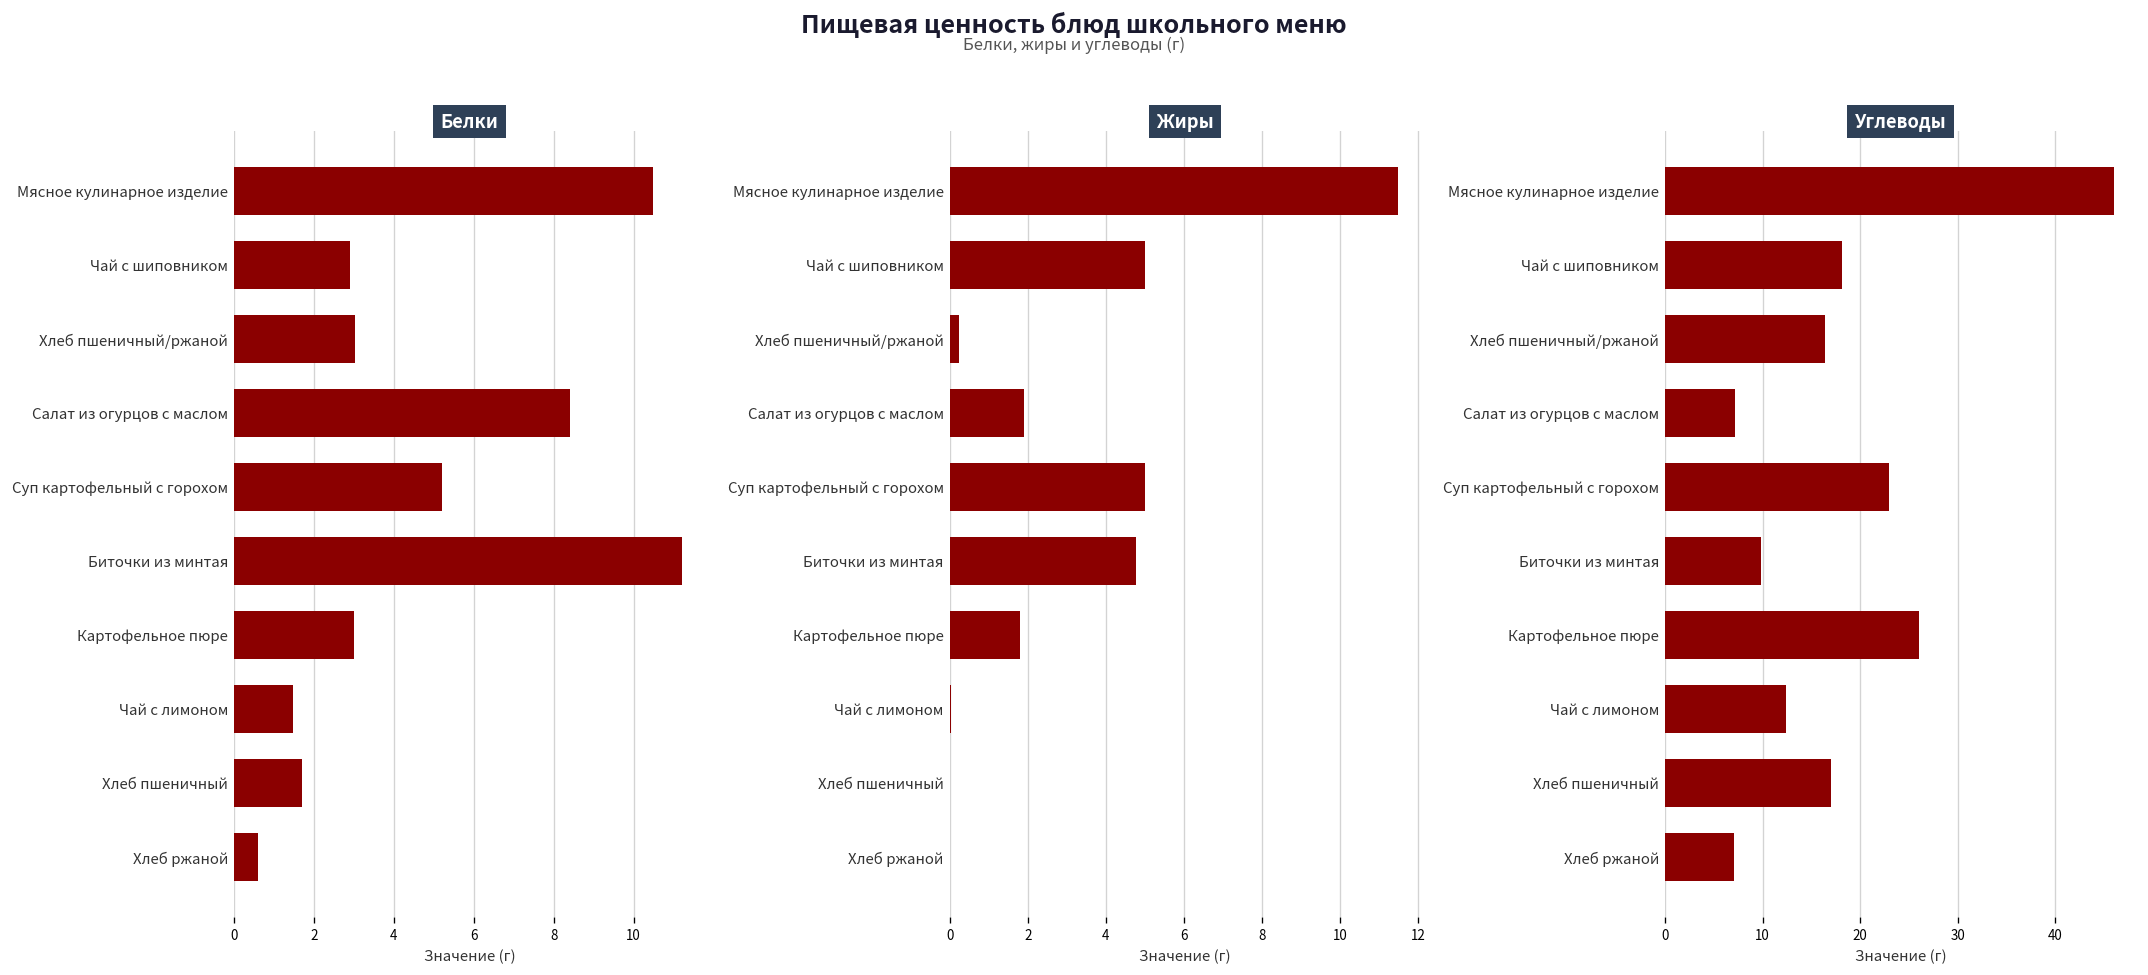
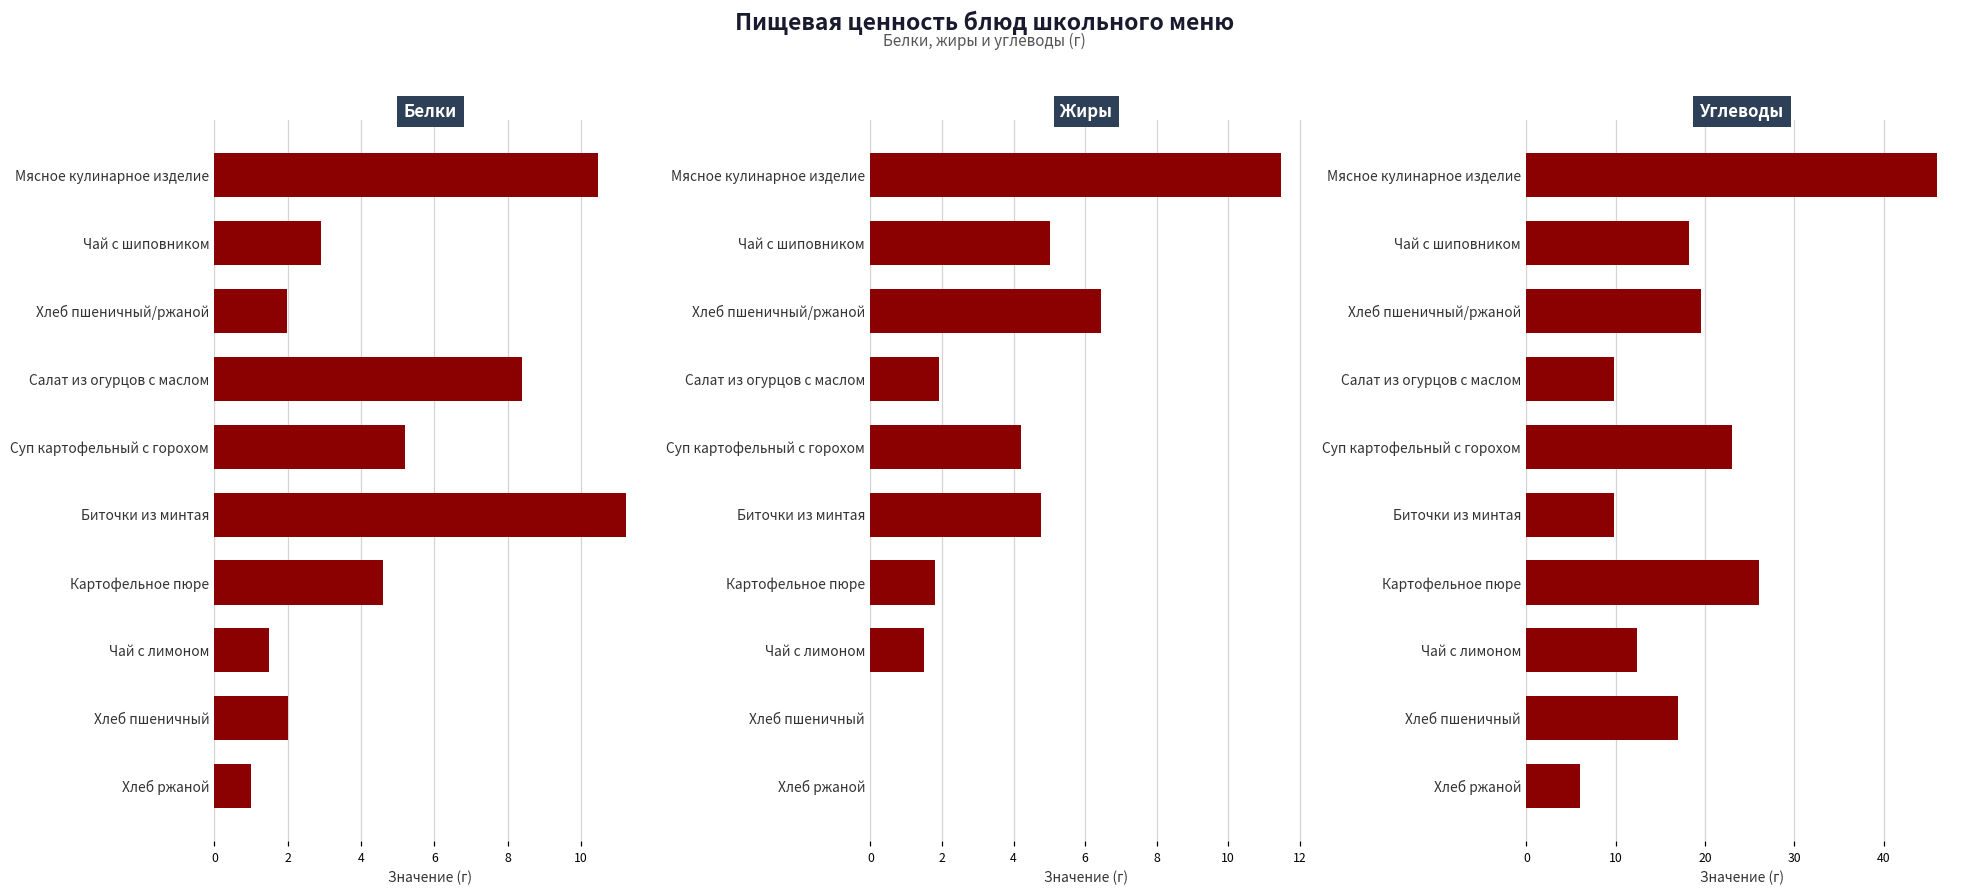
  {
    "Белки": {
      "Мясное кулинарное изделие": 10.5,
      "Чай с шиповником": 2.9,
-     "Хлеб пшеничный/ржаной": 3.0,
+     "Хлеб пшеничный/ржаной": 2.0,
      "Салат из огурцов с маслом": 8.4,
      "Суп картофельный с горохом": 5.2,
      "Биточки из минтая": 11.2,
-     "Картофельное пюре": 3.0,
+     "Картофельное пюре": 4.6,
      "Чай с лимоном": 1.5,
-     "Хлеб пшеничный": 1.7,
-     "Хлеб ржаной": 0.6
+     "Хлеб пшеничный": 2.0,
+     "Хлеб ржаной": 1.0
    },
    "Жиры": {
      "Мясное кулинарное изделие": 11.5,
      "Чай с шиповником": 5.0,
-     "Хлеб пшеничный/ржаной": 0.2,
+     "Хлеб пшеничный/ржаной": 6.5,
      "Салат из огурцов с маслом": 1.9,
-     "Суп картофельный с горохом": 5.0,
+     "Суп картофельный с горохом": 4.2,
      "Биточки из минтая": 4.8,
      "Картофельное пюре": 1.8,
-     "Чай с лимоном": 0.0,
+     "Чай с лимоном": 1.5,
      "Хлеб пшеничный": 0.0,
      "Хлеб ржаной": 0.0
    },
    "Углеводы": {
      "Мясное кулинарное изделие": 46,
      "Чай с шиповником": 18,
-     "Хлеб пшеничный/ржаной": 16,
-     "Салат из огурцов с маслом": 7,
+     "Хлеб пшеничный/ржаной": 20,
+     "Салат из огурцов с маслом": 10,
      "Суп картофельный с горохом": 23,
      "Биточки из минтая": 10,
      "Картофельное пюре": 26,
      "Чай с лимоном": 12,
      "Хлеб пшеничный": 17,
-     "Хлеб ржаной": 7
+     "Хлеб ржаной": 6
    }
  }
